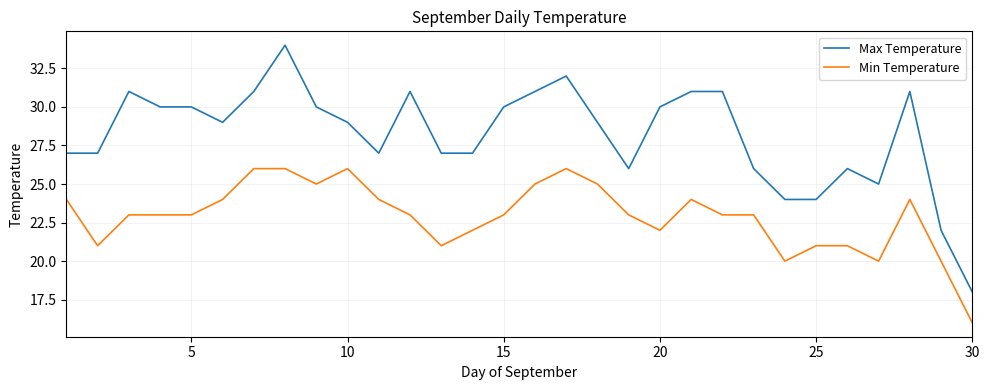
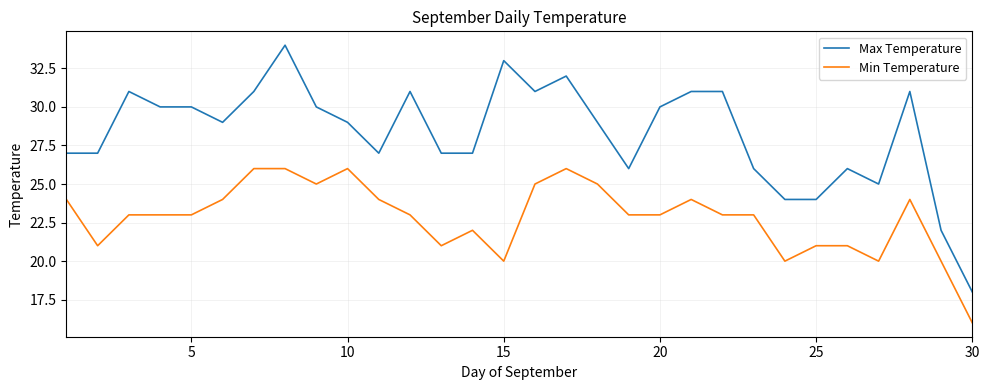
  {
    "Max Temperature": {
      "5": 30,
      "10": 29,
-     "15": 30,
+     "15": 33,
      "20": 30,
      "25": 24,
      "30": 18
    },
    "Min Temperature": {
      "5": 23,
      "10": 26,
-     "15": 23,
-     "20": 22,
+     "15": 20,
+     "20": 23,
      "25": 21,
      "30": 16
    }
  }
